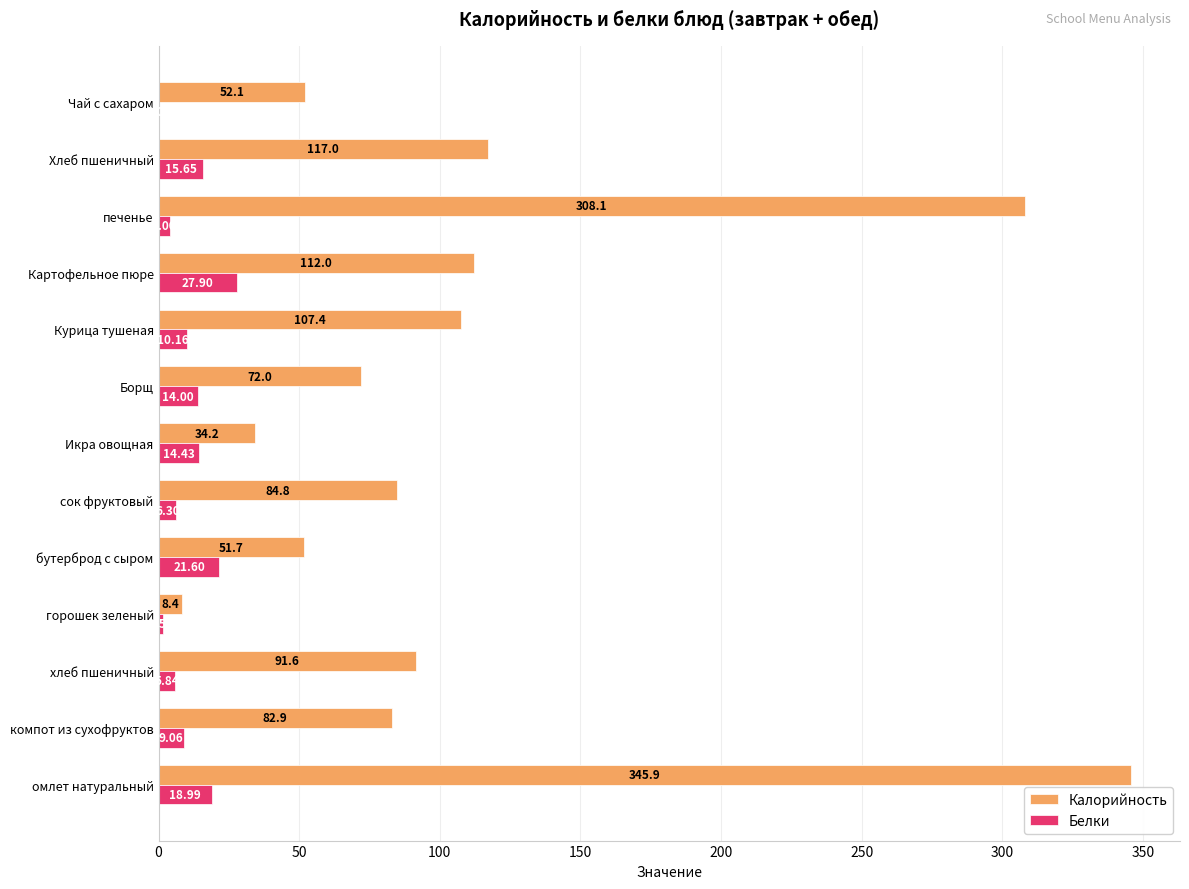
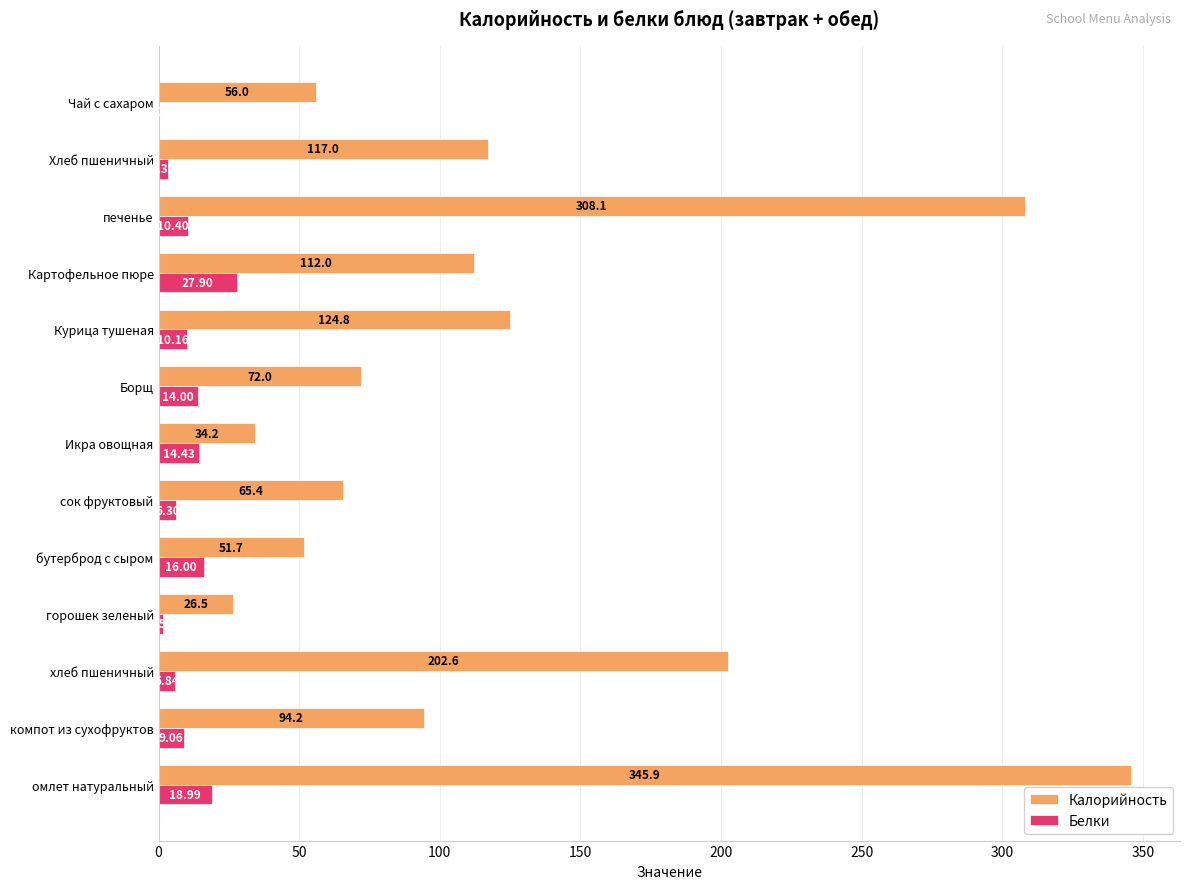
  {
    "Калорийность": {
-     "Чай с сахаром": 52.1,
+     "Чай с сахаром": 56.0,
      "Хлеб пшеничный": 117.0,
      "печенье": 308.1,
      "Картофельное пюре": 112.0,
-     "Курица тушеная": 107.4,
+     "Курица тушеная": 124.8,
      "Борщ": 72.0,
      "Икра овощная": 34.2,
-     "сок фруктовый": 84.8,
+     "сок фруктовый": 65.4,
      "бутерброд с сыром": 51.7,
-     "горошек зеленый": 8.4,
-     "хлеб пшеничный": 91.6,
-     "компот из сухофруктов": 82.9,
+     "горошек зеленый": 26.5,
+     "хлеб пшеничный": 202.6,
+     "компот из сухофруктов": 94.2,
      "омлет натуральный": 345.9
    },
    "Белки": {
-     "Хлеб пшеничный": 16,
-     "печенье": 4,
+     "Хлеб пшеничный": 3,
+     "печенье": 10,
      "Картофельное пюре": 27.90,
      "Курица тушеная": 10.16,
      "Борщ": 14.00,
      "Икра овощная": 14.43,
      "сок фруктовый": 6.30,
-     "бутерброд с сыром": 21.60,
+     "бутерброд с сыром": 16.00,
      "хлеб пшеничный": 5.84,
      "компот из сухофруктов": 9.06,
      "омлет натуральный": 18.99
    }
  }
